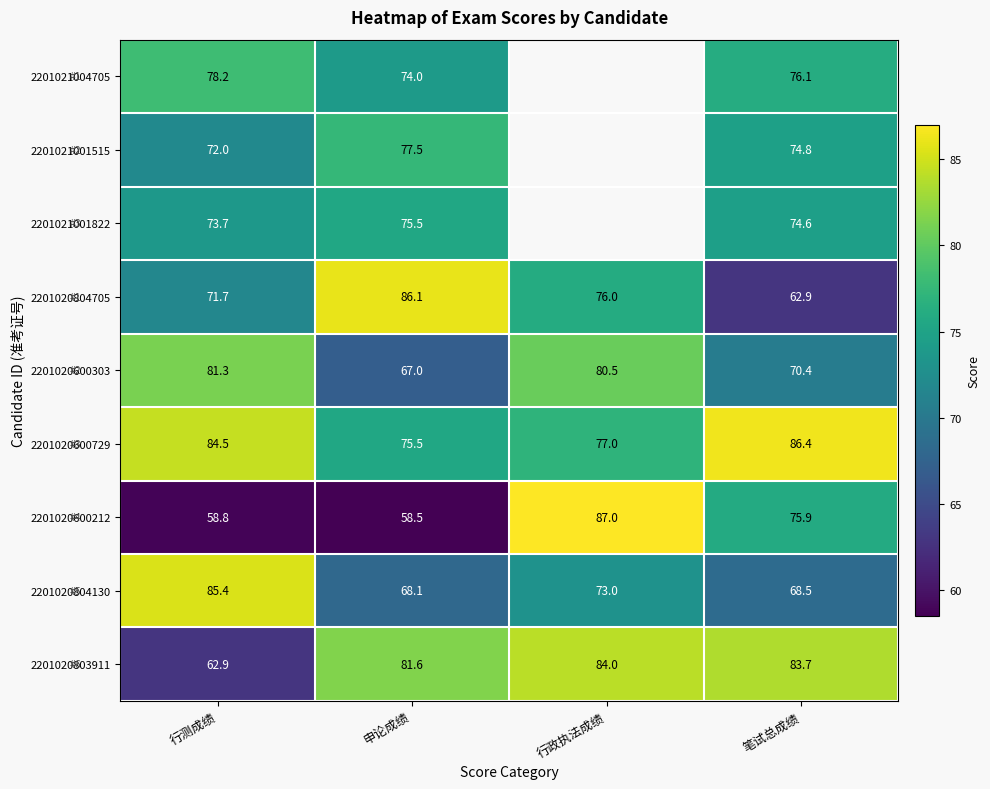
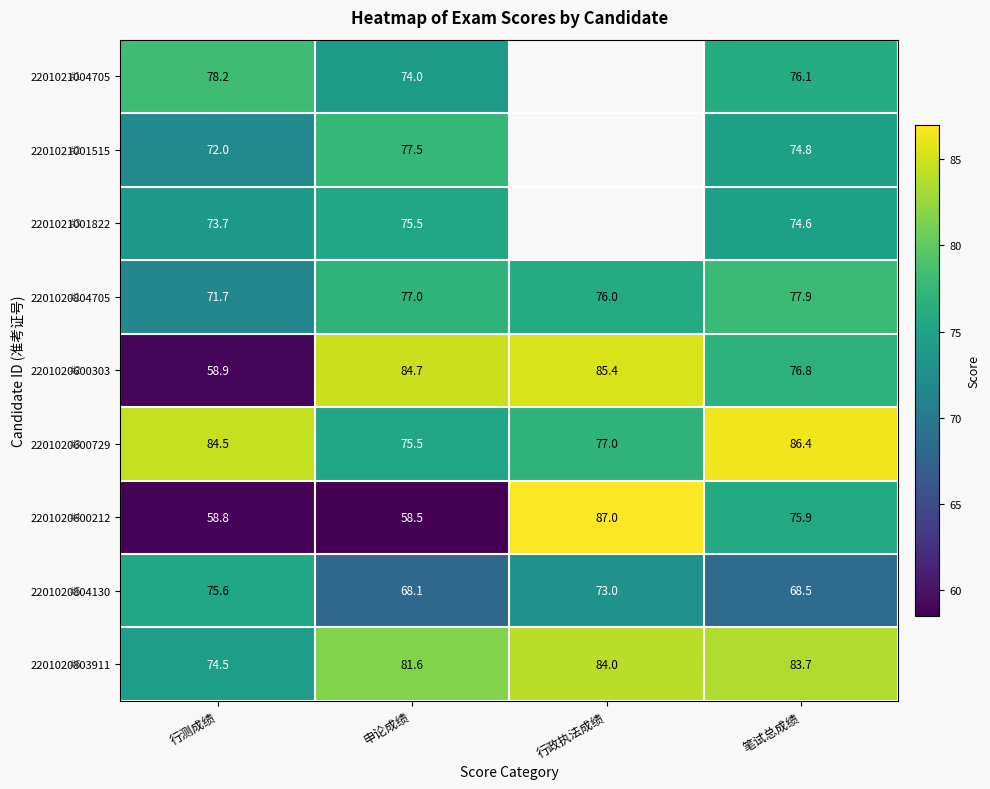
  {
    "2201021004705": {
      "行测成绩": 78.2,
      "申论成绩": 74.0,
      "笔试总成绩": 76.1
    },
    "2201021001515": {
      "行测成绩": 72.0,
      "申论成绩": 77.5,
      "笔试总成绩": 74.8
    },
    "2201021001822": {
      "行测成绩": 73.7,
      "申论成绩": 75.5,
      "笔试总成绩": 74.6
    },
    "2201020804705": {
      "行测成绩": 71.7,
-     "申论成绩": 86.1,
+     "申论成绩": 77.0,
      "行政执法成绩": 76.0,
-     "笔试总成绩": 62.9
+     "笔试总成绩": 77.9
    },
    "2201020600303": {
-     "行测成绩": 81.3,
-     "申论成绩": 67.0,
-     "行政执法成绩": 80.5,
-     "笔试总成绩": 70.4
+     "行测成绩": 58.9,
+     "申论成绩": 84.7,
+     "行政执法成绩": 85.4,
+     "笔试总成绩": 76.8
    },
    "2201020600729": {
      "行测成绩": 84.5,
      "申论成绩": 75.5,
      "行政执法成绩": 77.0,
      "笔试总成绩": 86.4
    },
    "2201020600212": {
      "行测成绩": 58.8,
      "申论成绩": 58.5,
      "行政执法成绩": 87.0,
      "笔试总成绩": 75.9
    },
    "2201020804130": {
-     "行测成绩": 85.4,
+     "行测成绩": 75.6,
      "申论成绩": 68.1,
      "行政执法成绩": 73.0,
      "笔试总成绩": 68.5
    },
    "2201020803911": {
-     "行测成绩": 62.9,
+     "行测成绩": 74.5,
      "申论成绩": 81.6,
      "行政执法成绩": 84.0,
      "笔试总成绩": 83.7
    }
  }
